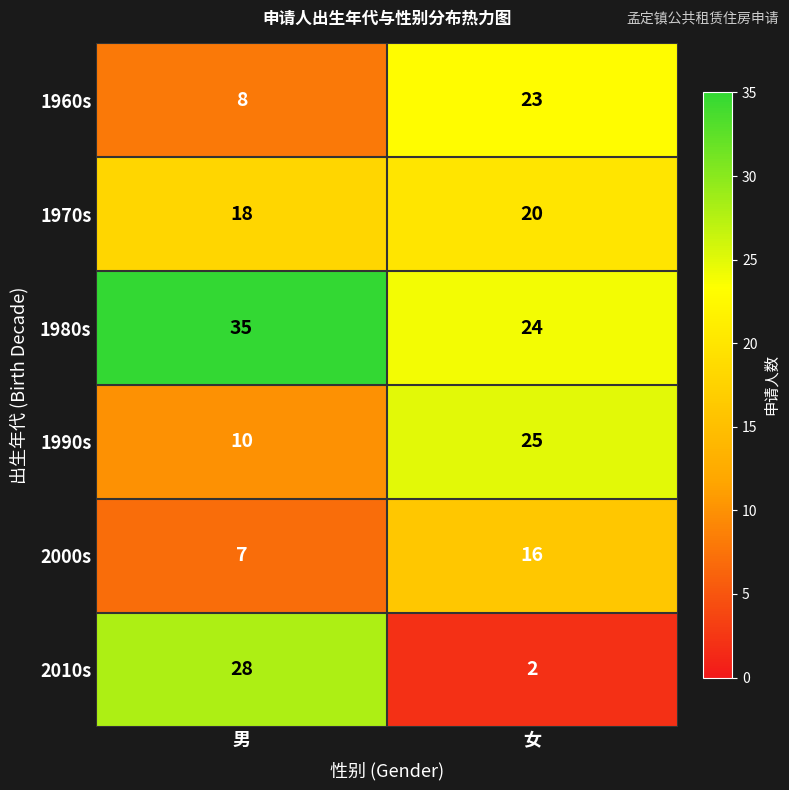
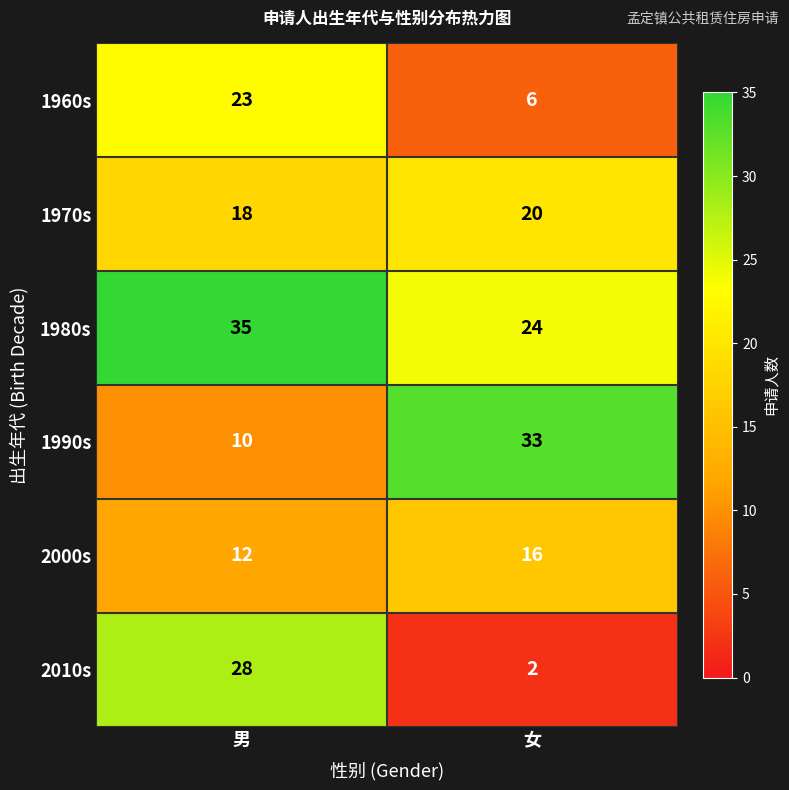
  {
    "1960s": {
-     "男": 8,
-     "女": 23
+     "男": 23,
+     "女": 6
    },
    "1970s": {
      "男": 18,
      "女": 20
    },
    "1980s": {
      "男": 35,
      "女": 24
    },
    "1990s": {
      "男": 10,
-     "女": 25
+     "女": 33
    },
    "2000s": {
-     "男": 7,
+     "男": 12,
      "女": 16
    },
    "2010s": {
      "男": 28,
      "女": 2
    }
  }
